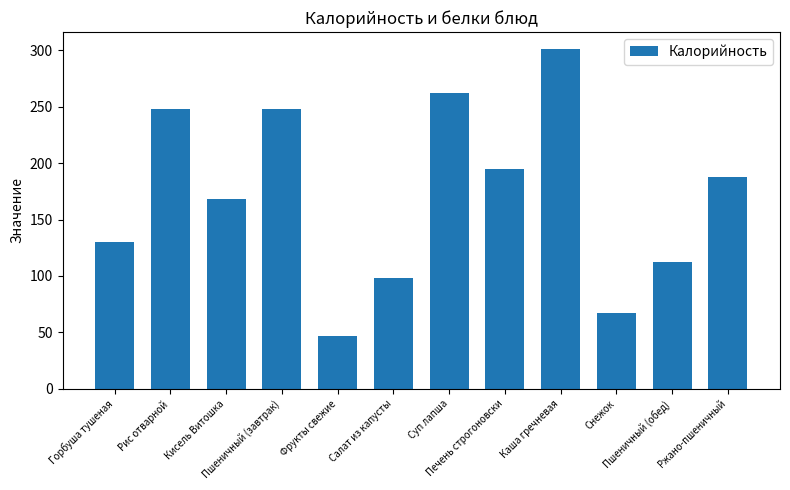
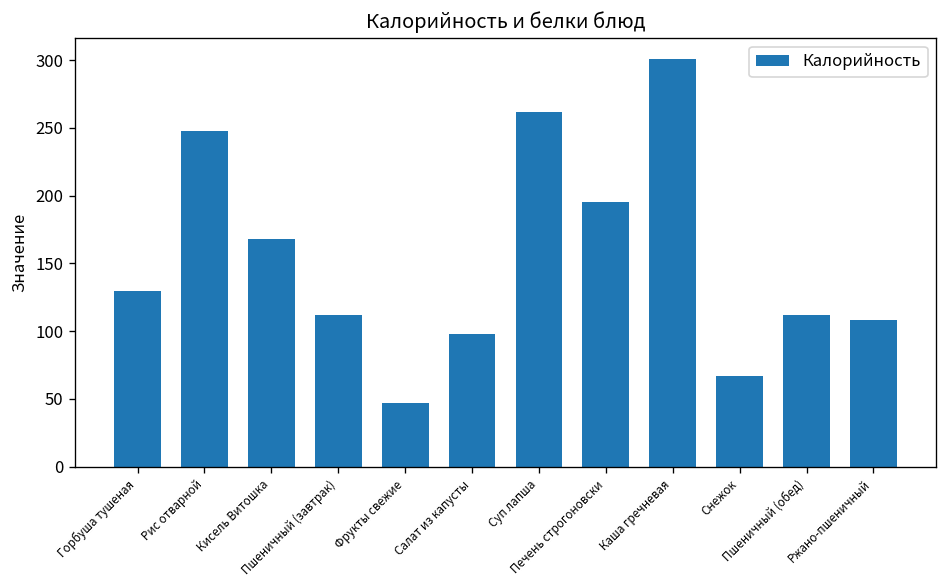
  {
    "Горбуша тушеная": 130,
    "Рис отварной": 248,
    "Кисель Витошка": 168,
-   "Пшеничный (завтрак)": 248,
+   "Пшеничный (завтрак)": 112,
    "Фрукты свежие": 47,
    "Салат из капусты": 98,
    "Суп лапша": 262,
    "Печень строгоновски": 195,
    "Каша гречневая": 301,
    "Снежок": 67,
    "Пшеничный (обед)": 112,
-   "Ржано-пшеничный": 188
+   "Ржано-пшеничный": 108
  }
